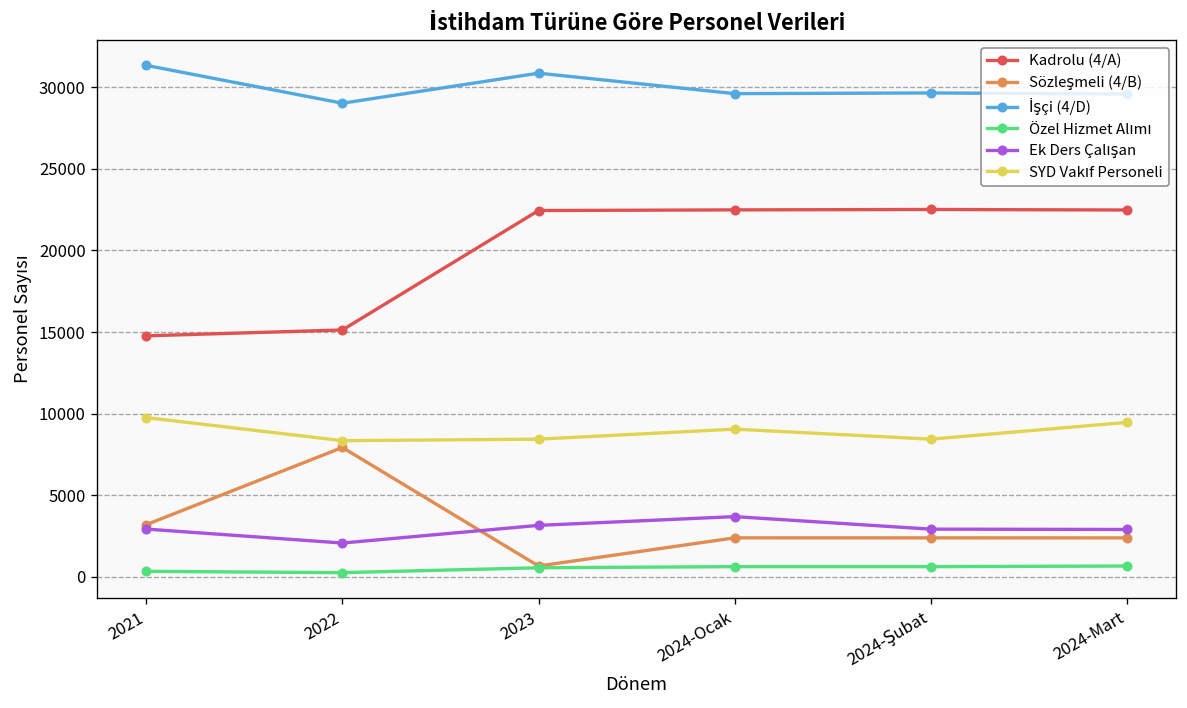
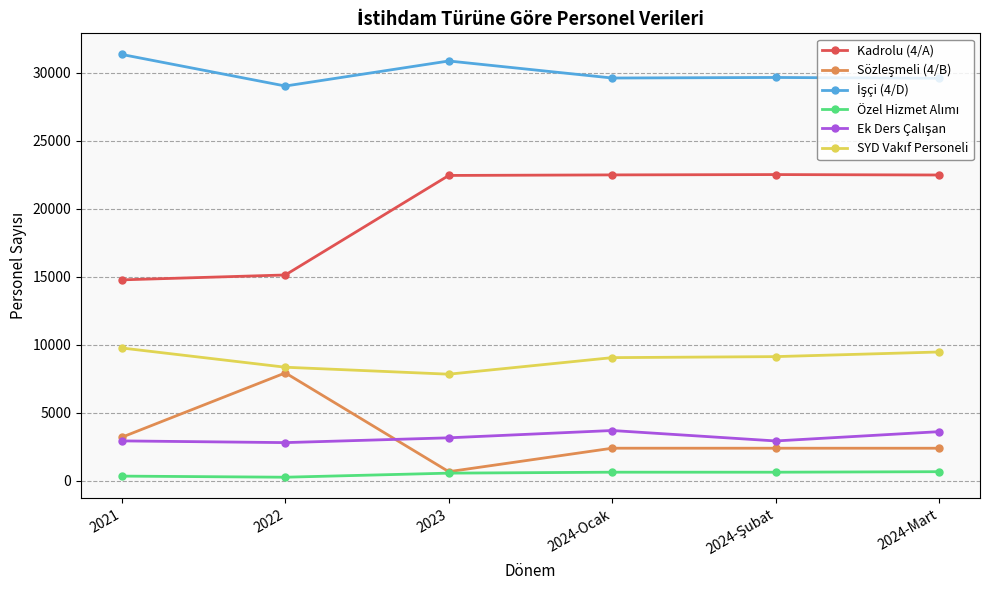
  {
    "İşçi (4/D)": {
      "2021": 31300,
      "2022": 29000,
      "2023": 30900,
      "2024-Ocak": 29600,
      "2024-Şubat": 29700
    },
    "Özel Hizmet Alımı": {
      "2021": 300,
      "2022": 300,
      "2024-Ocak": 600,
      "2024-Şubat": 600,
      "2024-Mart": 700
    },
    "Ek Ders Çalışan": {
      "2021": 2900,
-     "2022": 2100,
+     "2022": 2800,
      "2023": 3200,
      "2024-Ocak": 3700,
      "2024-Şubat": 2900,
-     "2024-Mart": 2900
+     "2024-Mart": 3600
    },
    "SYD Vakıf Personeli": {
      "2021": 9800,
      "2022": 8300,
-     "2023": 8400,
+     "2023": 7800,
      "2024-Ocak": 9100,
-     "2024-Şubat": 8400,
+     "2024-Şubat": 9100,
      "2024-Mart": 9500
    }
  }
